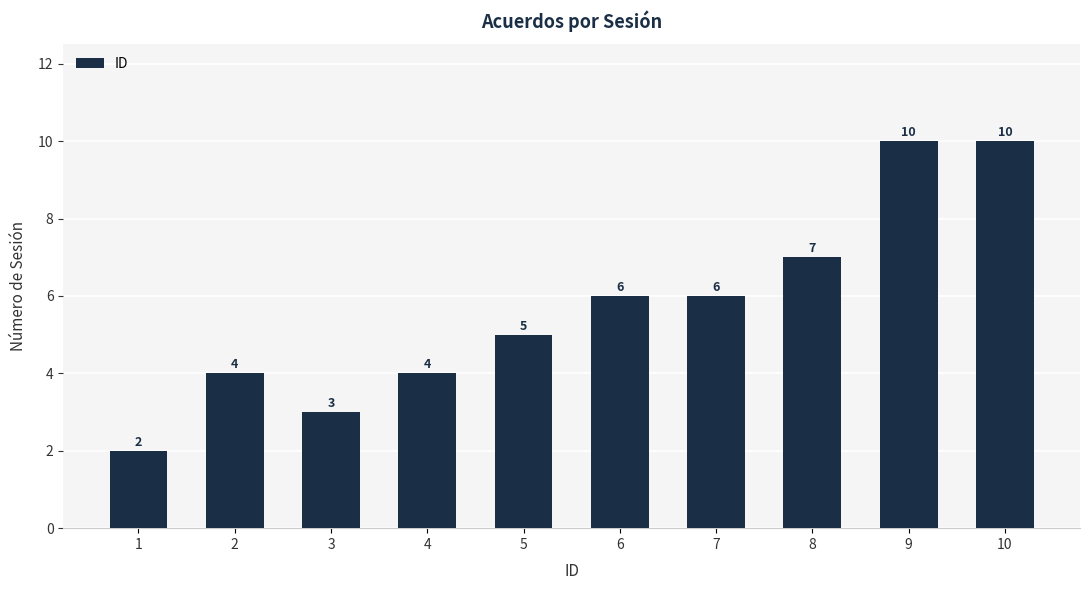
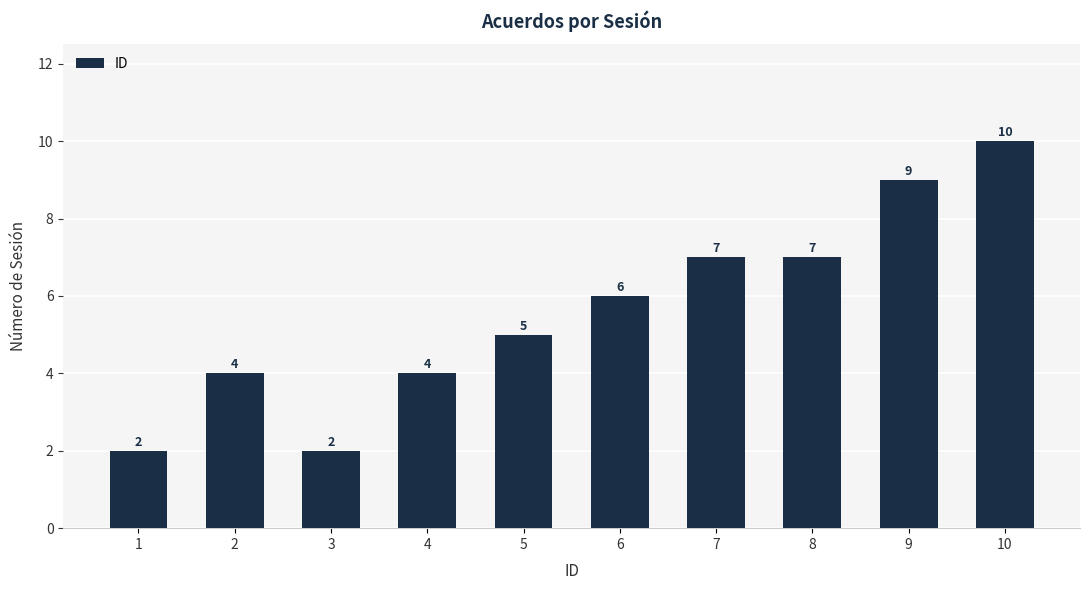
  {
    "1": 2,
    "2": 4,
-   "3": 3,
+   "3": 2,
    "4": 4,
    "5": 5,
    "6": 6,
-   "7": 6,
+   "7": 7,
    "8": 7,
-   "9": 10,
+   "9": 9,
    "10": 10
  }
